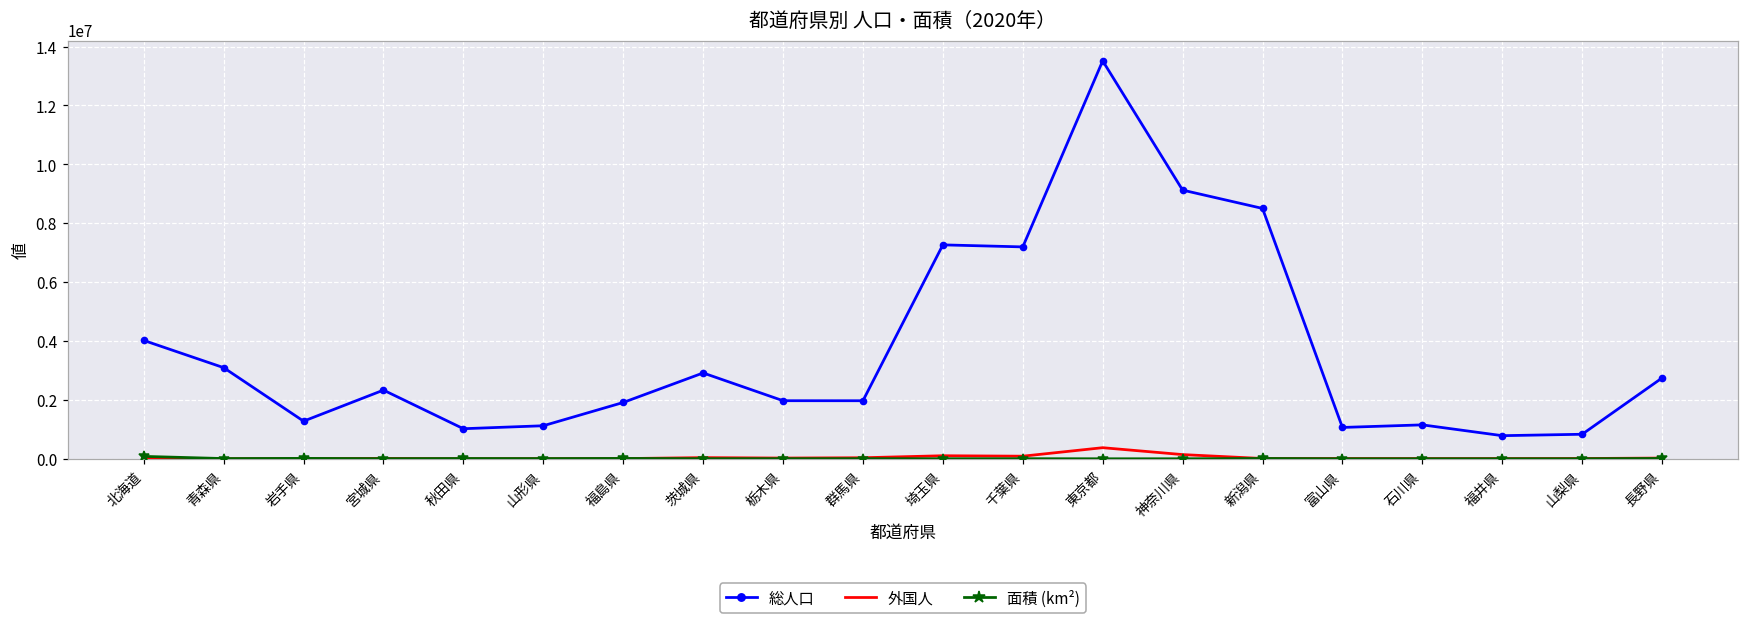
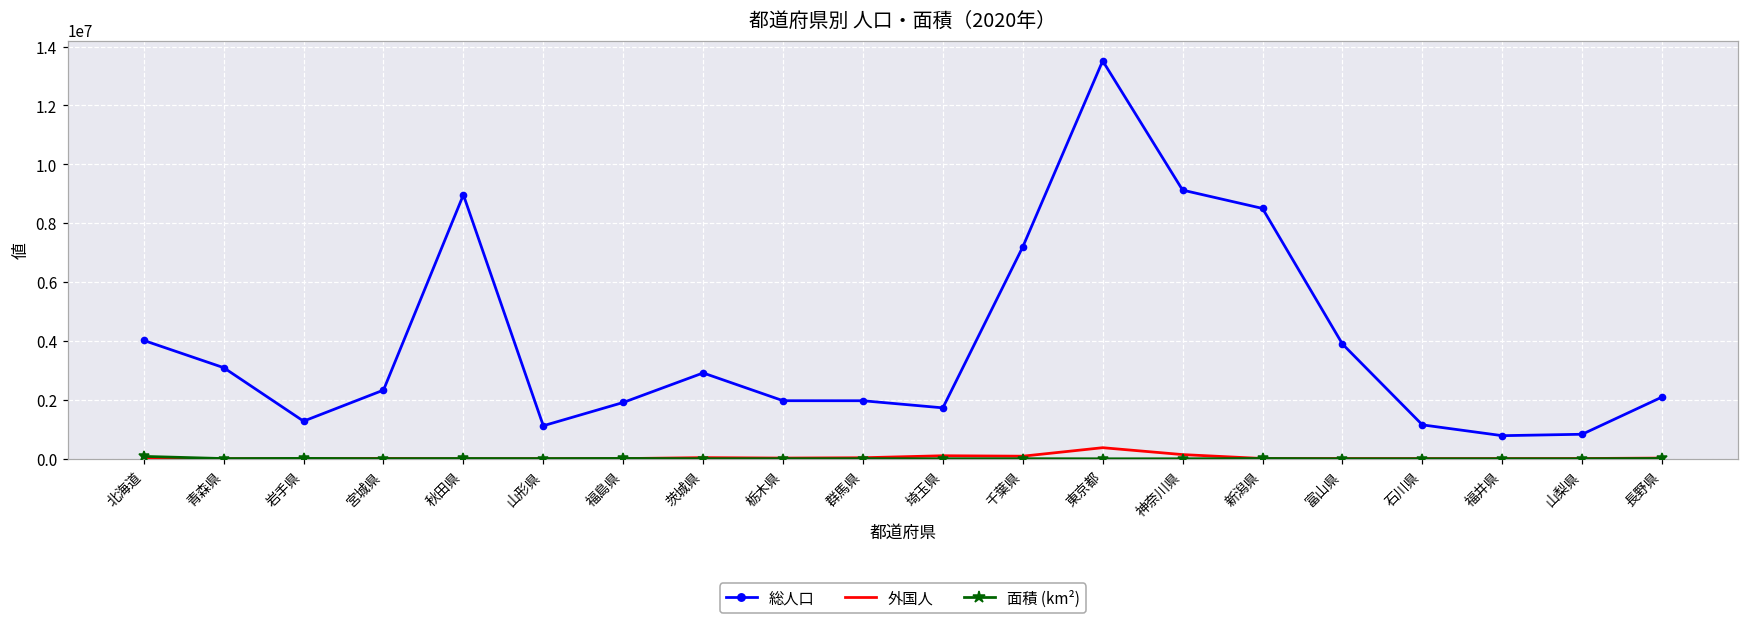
  {
    "総人口": {
      "北海道": 4000000,
      "青森県": 3100000,
      "岩手県": 1300000,
      "宮城県": 2300000,
-     "秋田県": 1000000,
+     "秋田県": 9000000,
      "山形県": 1100000,
      "福島県": 1900000,
      "茨城県": 2900000,
      "栃木県": 2000000,
      "群馬県": 2000000,
-     "埼玉県": 7300000,
+     "埼玉県": 1700000,
      "千葉県": 7200000,
      "東京都": 13500000,
      "神奈川県": 9100000,
      "新潟県": 8500000,
-     "富山県": 1100000,
+     "富山県": 3900000,
      "石川県": 1200000,
      "福井県": 800000,
      "山梨県": 800000,
-     "長野県": 2700000
+     "長野県": 2100000
    },
    "外国人": {
      "埼玉県": 100000,
      "東京都": 400000,
      "神奈川県": 100000
    },
    "面積 (km²)": {
      "埼玉県": 0,
      "東京都": 0,
      "神奈川県": 0
    }
  }
